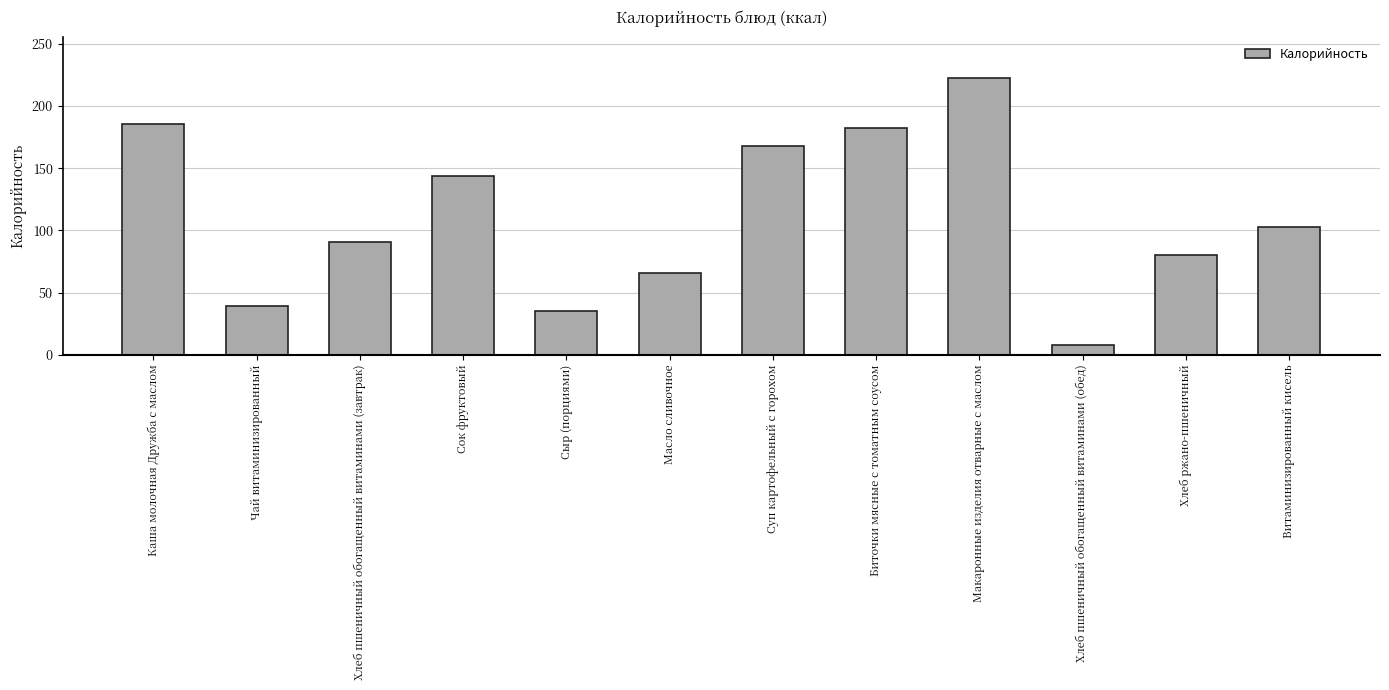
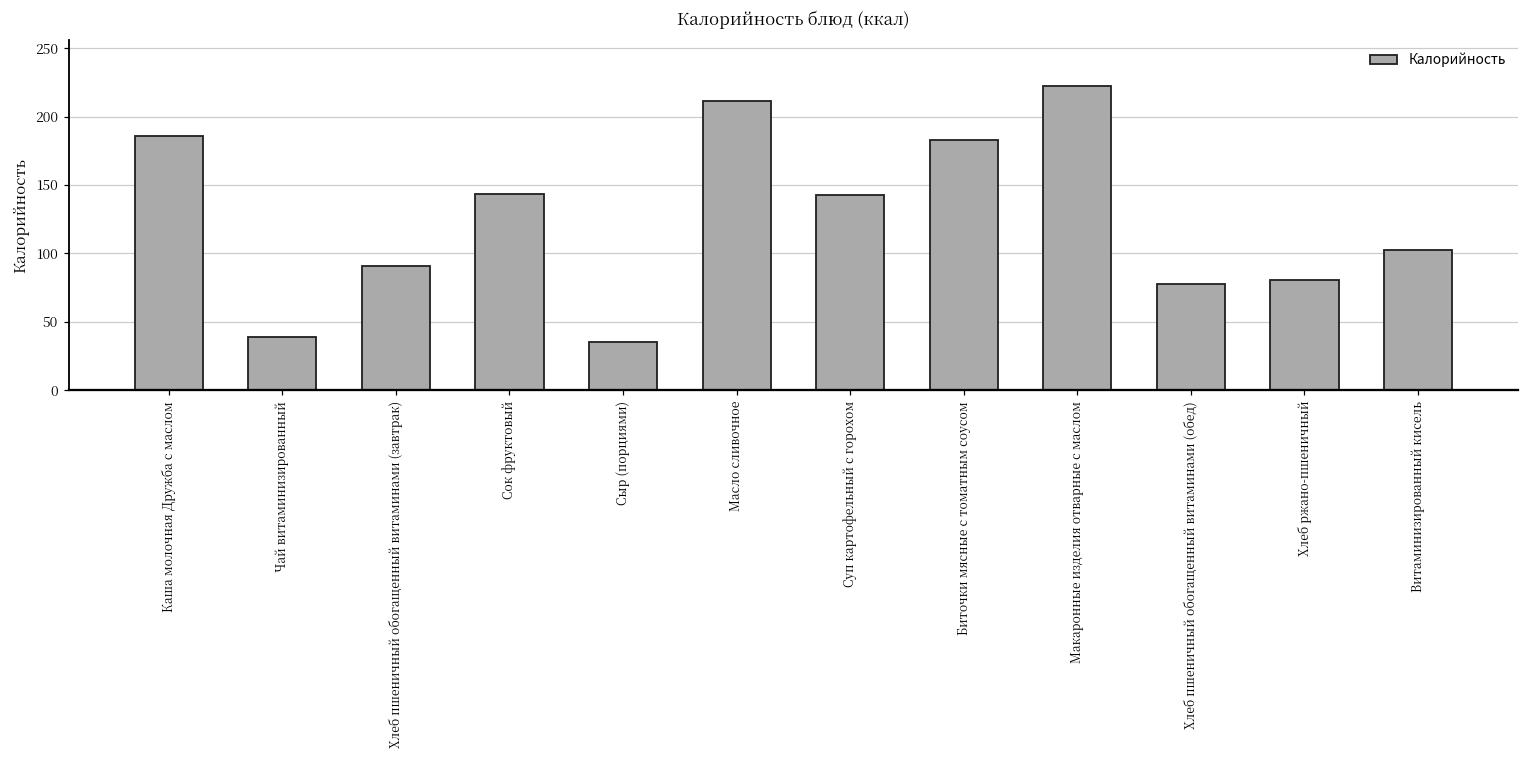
  {
    "Каша молочная Дружба с маслом": 186,
    "Чай витаминизированный": 39,
    "Хлеб пшеничный обогащенный витаминами (завтрак)": 91,
    "Сок фруктовый": 144,
    "Сыр (порциями)": 35,
-   "Масло сливочное": 66,
-   "Суп картофельный с горохом": 168,
+   "Масло сливочное": 211,
+   "Суп картофельный с горохом": 143,
    "Биточки мясные с томатным соусом": 183,
    "Макаронные изделия отварные с маслом": 222,
-   "Хлеб пшеничный обогащенный витаминами (обед)": 8,
+   "Хлеб пшеничный обогащенный витаминами (обед)": 78,
    "Хлеб ржано-пшеничный": 81,
    "Витаминизированный кисель": 103
  }
